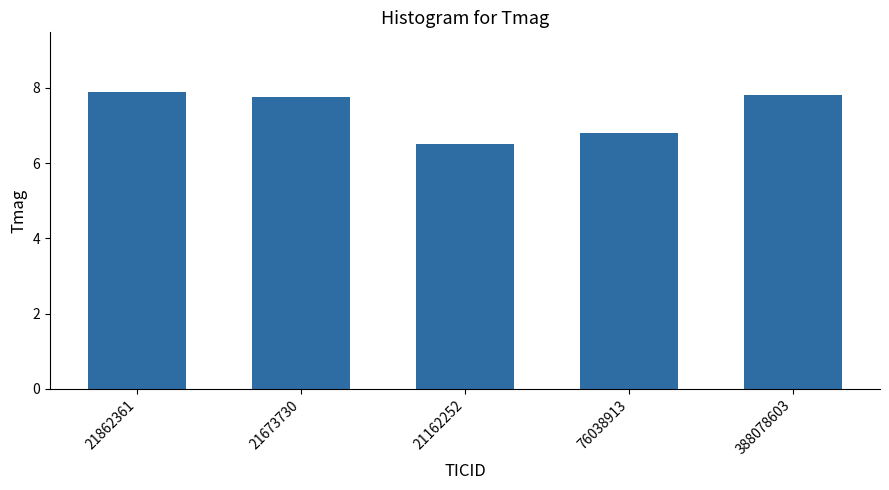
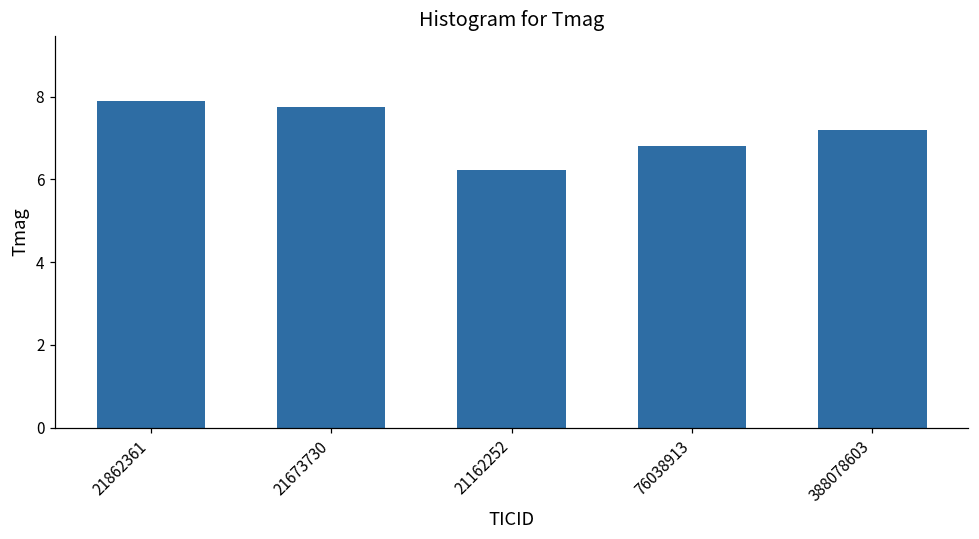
  {
    "21862361": 7.9,
    "21673730": 7.8,
-   "21162252": 6.5,
+   "21162252": 6.2,
    "76038913": 6.8,
-   "388078603": 7.8
+   "388078603": 7.2
  }
